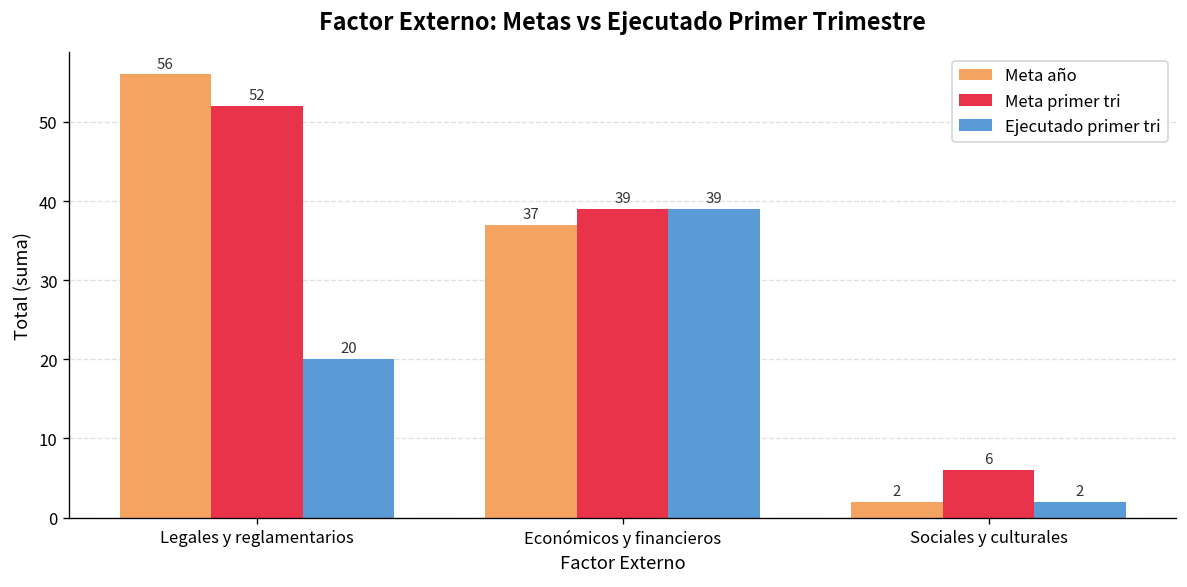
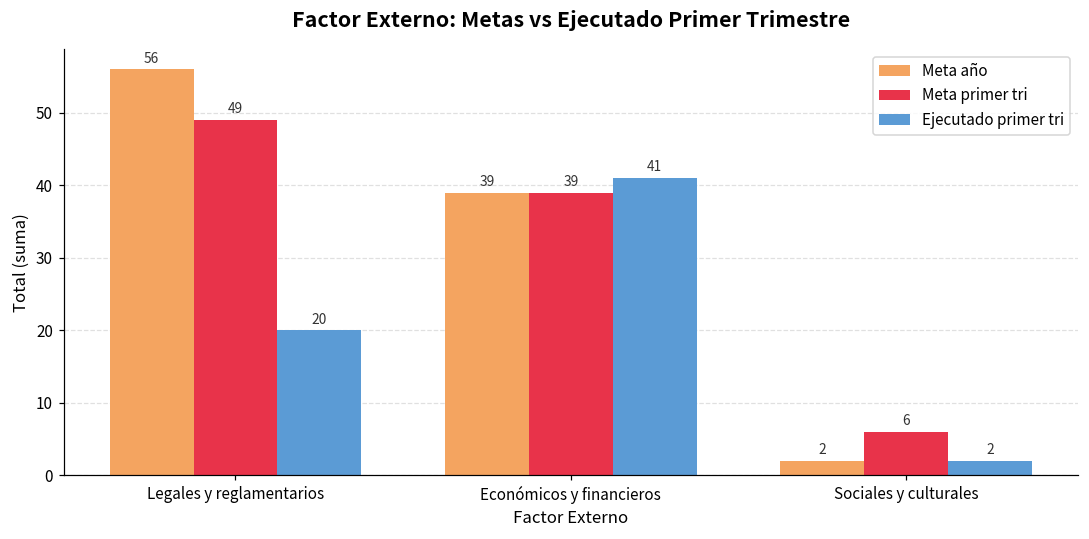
  {
    "Meta año": {
      "Legales y reglamentarios": 56,
-     "Económicos y financieros": 37,
+     "Económicos y financieros": 39,
      "Sociales y culturales": 2
    },
    "Meta primer tri": {
-     "Legales y reglamentarios": 52,
+     "Legales y reglamentarios": 49,
      "Económicos y financieros": 39,
      "Sociales y culturales": 6
    },
    "Ejecutado primer tri": {
      "Legales y reglamentarios": 20,
-     "Económicos y financieros": 39,
+     "Económicos y financieros": 41,
      "Sociales y culturales": 2
    }
  }
